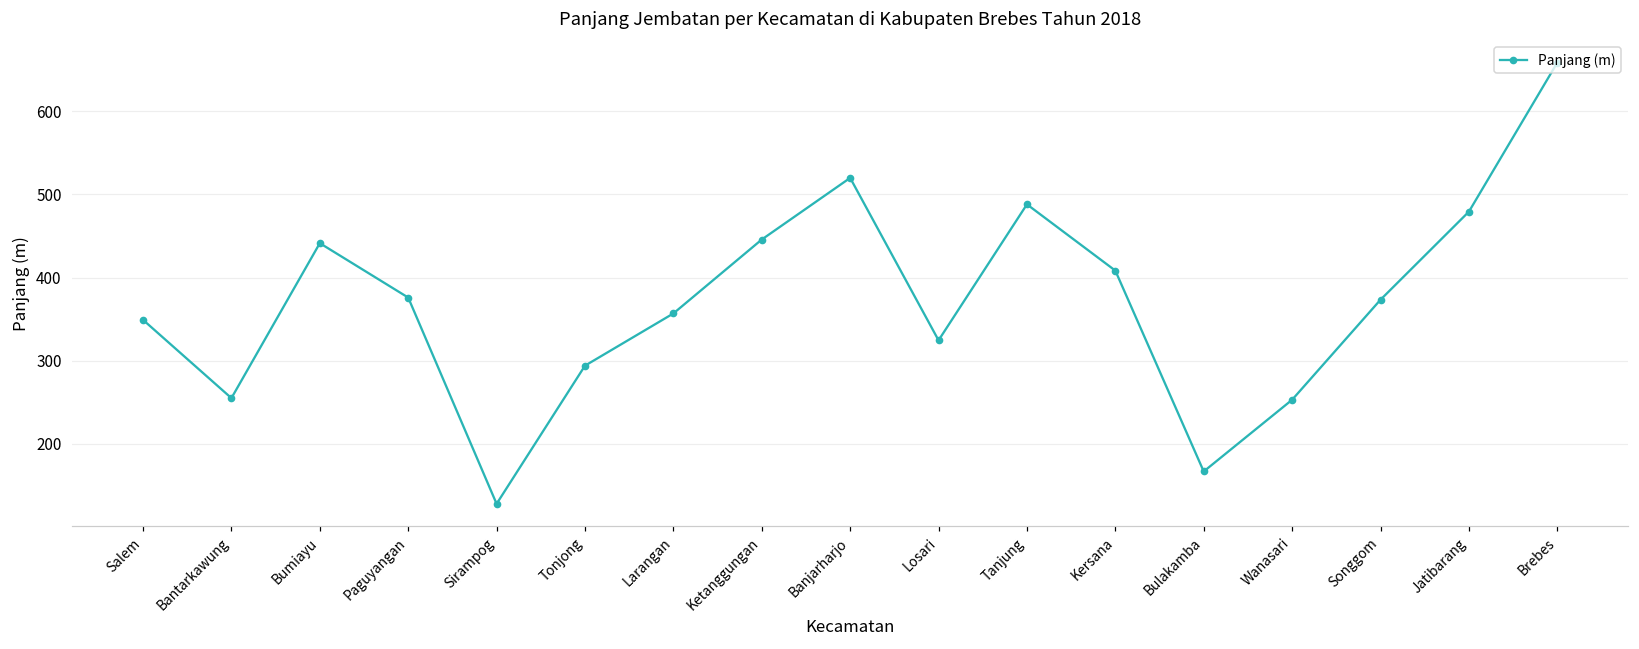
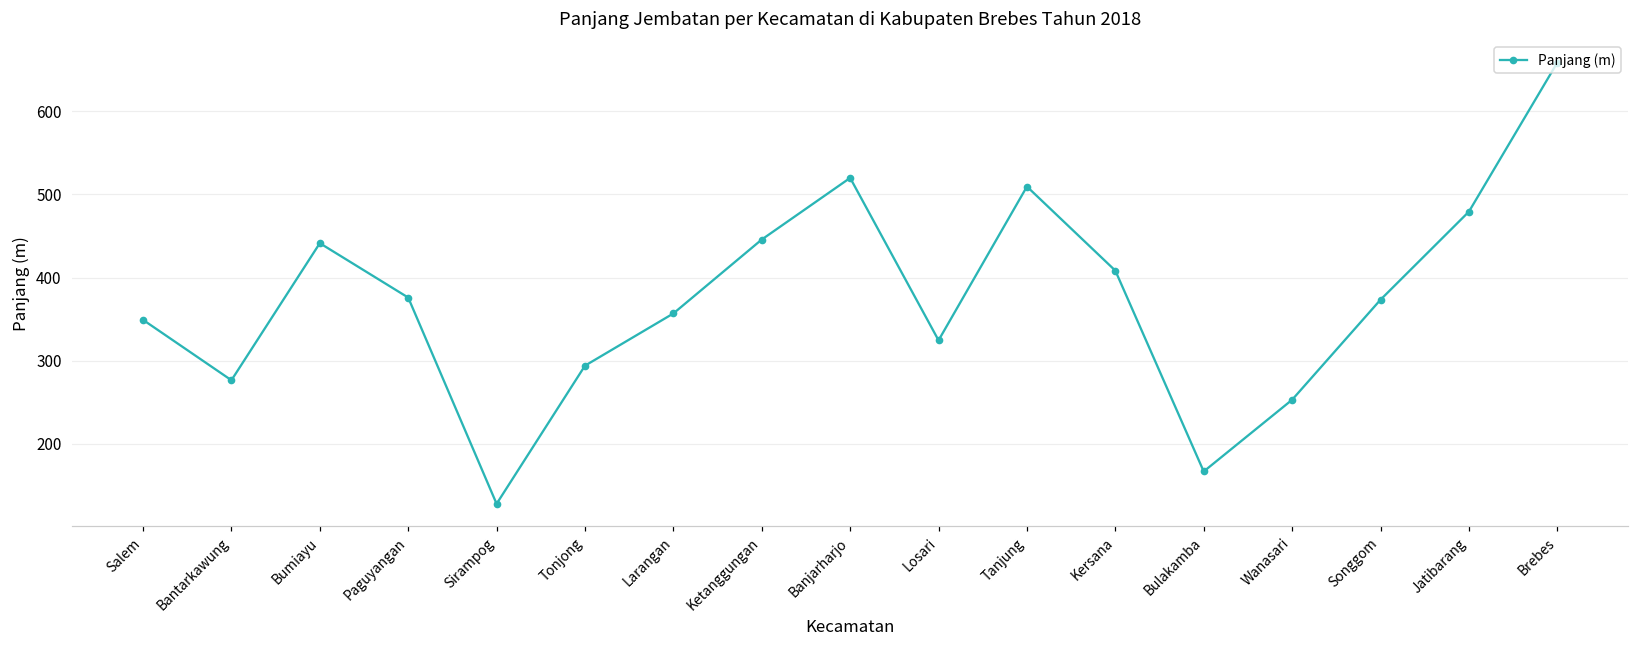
  {
    "Salem": 350,
-   "Bantarkawung": 260,
+   "Bantarkawung": 280,
    "Bumiayu": 440,
    "Paguyangan": 380,
    "Sirampog": 130,
    "Tonjong": 290,
    "Larangan": 360,
    "Ketanggungan": 450,
    "Banjarharjo": 520,
    "Losari": 320,
-   "Tanjung": 490,
+   "Tanjung": 510,
    "Kersana": 410,
    "Bulakamba": 170,
    "Wanasari": 250,
    "Songgom": 370,
    "Jatibarang": 480
  }
